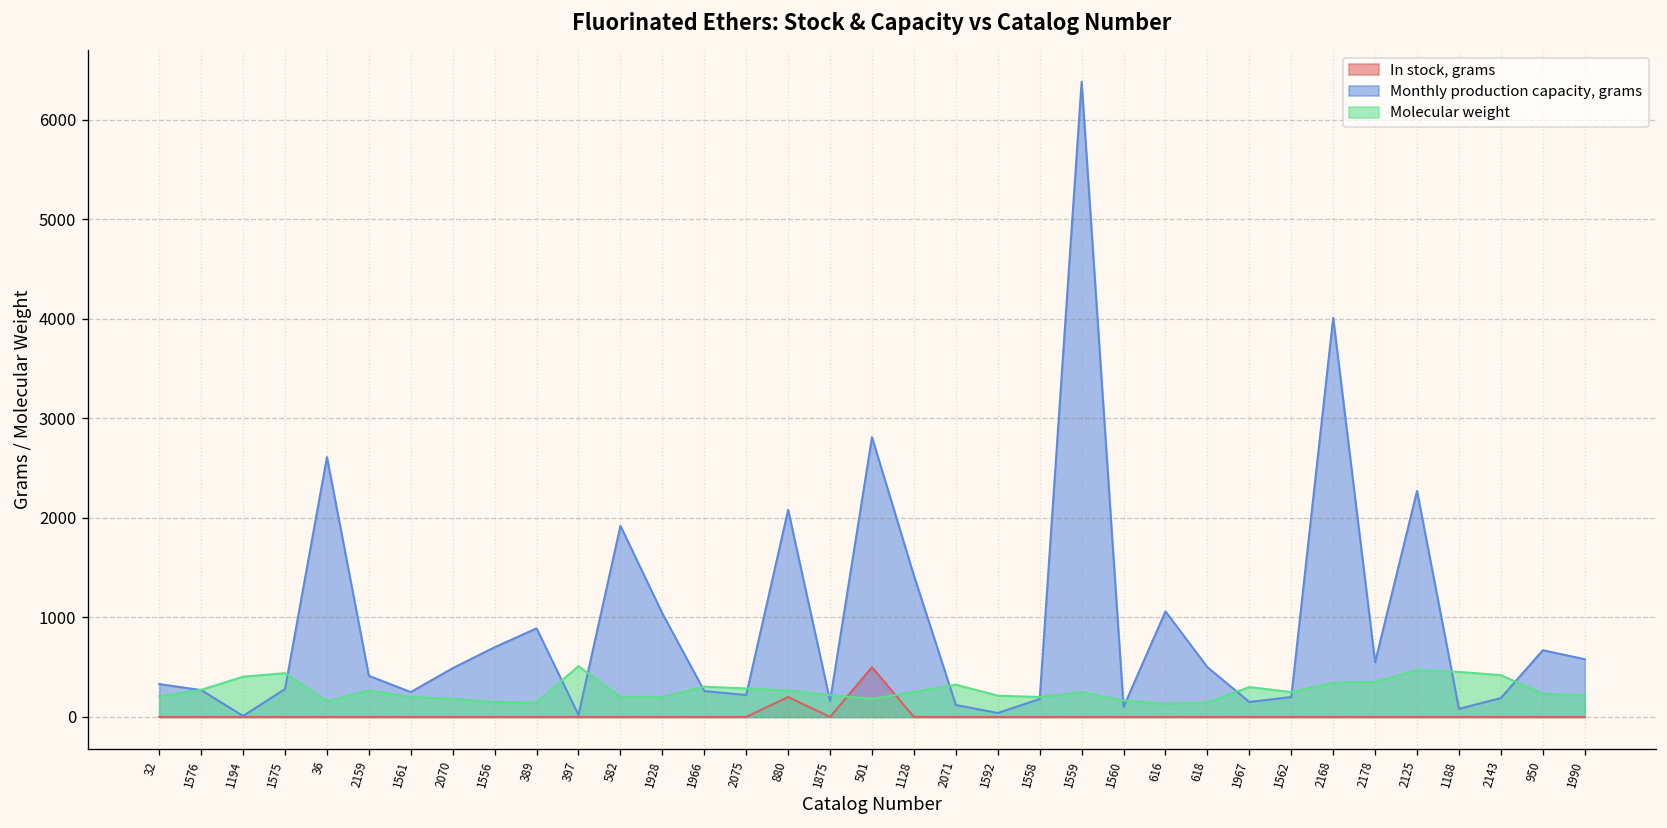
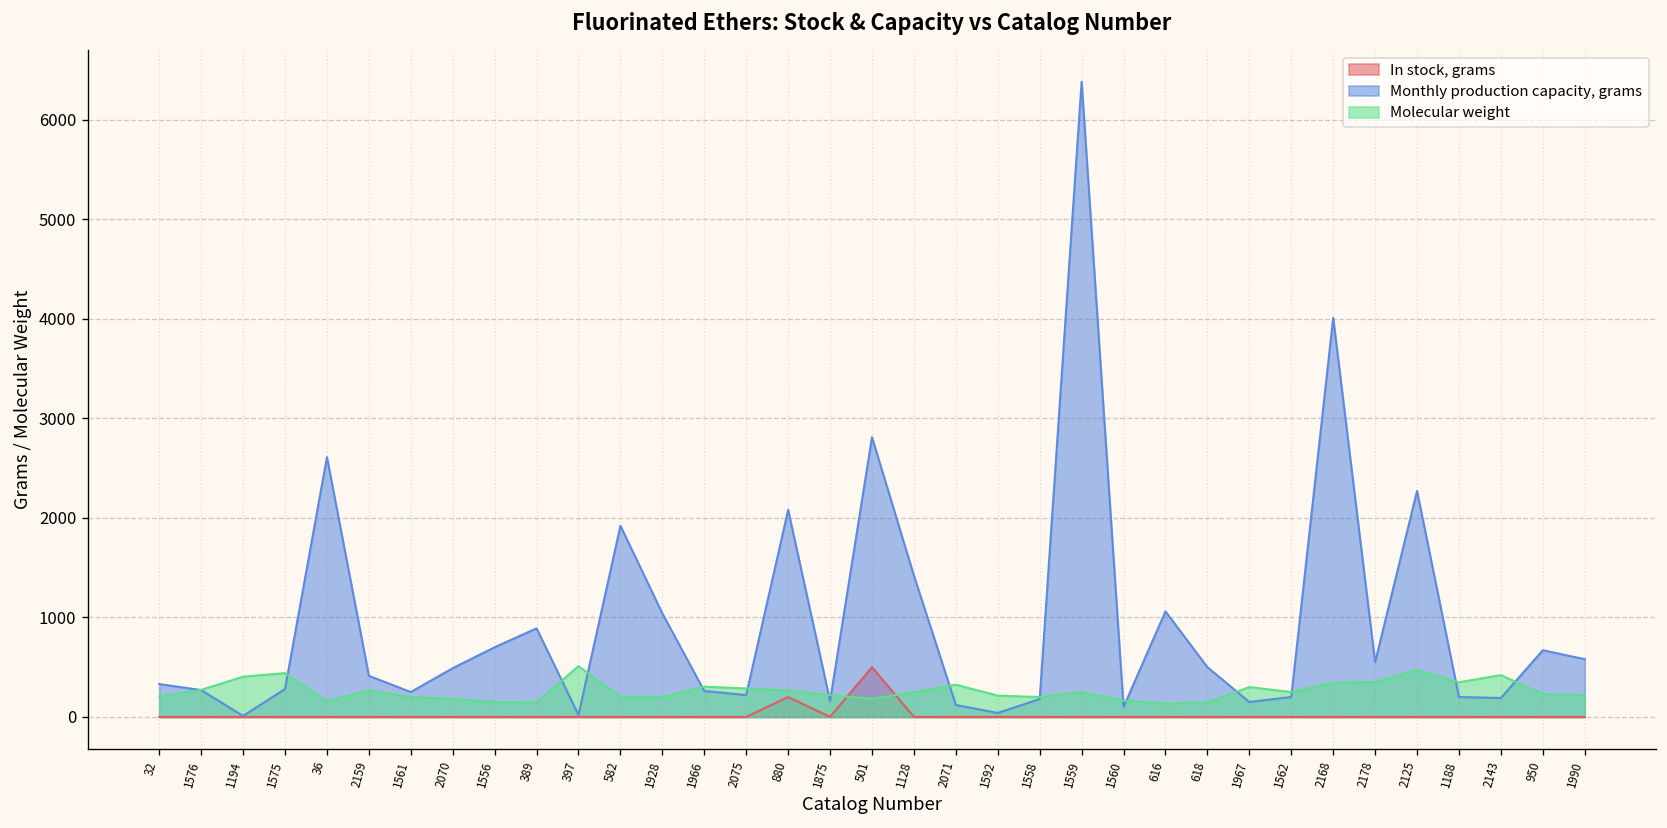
  {
    "In stock, grams": {
      "32": 0,
      "1576": 0,
      "1575": 0,
      "36": 0,
      "2159": 0,
      "1561": 0,
      "2070": 0,
      "1556": 0,
      "389": 0,
      "582": 0,
      "1928": 0,
      "1966": 0,
      "2075": 0,
      "880": 200,
      "1875": 0,
      "501": 500,
      "1128": 0,
      "2071": 0,
      "1592": 0,
      "1558": 0,
      "1559": 0,
      "1560": 0,
      "616": 0,
      "618": 0,
      "1967": 0,
      "1562": 0,
      "2168": 0,
      "2178": 0,
      "2125": 0,
      "1188": 0,
      "2143": 0,
      "950": 0,
      "1990": 0
    },
    "Monthly production capacity, grams": {
      "32": 300,
      "1575": 300,
      "36": 2600,
      "2159": 400,
      "1561": 300,
      "2070": 500,
      "1556": 700,
      "389": 900,
      "582": 1900,
      "1928": 1000,
      "1966": 300,
      "2075": 200,
      "880": 2100,
      "1875": 200,
      "501": 2800,
      "1128": 1400,
      "2071": 100,
      "1592": 0,
      "1559": 6400,
      "1560": 100,
      "616": 1100,
      "618": 500,
      "1967": 200,
      "1562": 200,
      "2168": 4000,
      "2178": 600,
      "2125": 2300,
-     "1188": 100,
+     "1188": 200,
      "2143": 200,
      "950": 700,
      "1990": 600
    },
    "Molecular weight": {
      "32": 200,
      "1194": 400,
      "1575": 400,
      "36": 200,
      "2159": 300,
      "1561": 200,
      "2070": 200,
      "1556": 200,
      "389": 100,
      "397": 500,
      "582": 200,
      "1928": 200,
      "1966": 300,
      "2075": 300,
      "880": 300,
      "1875": 200,
      "501": 200,
      "1128": 300,
      "2071": 300,
      "1592": 200,
      "1559": 300,
      "1560": 200,
      "616": 100,
      "618": 100,
      "1967": 300,
      "1562": 300,
      "2168": 300,
      "2178": 400,
      "2125": 500,
-     "1188": 500,
+     "1188": 300,
      "2143": 400,
      "950": 200,
      "1990": 200
    }
  }
